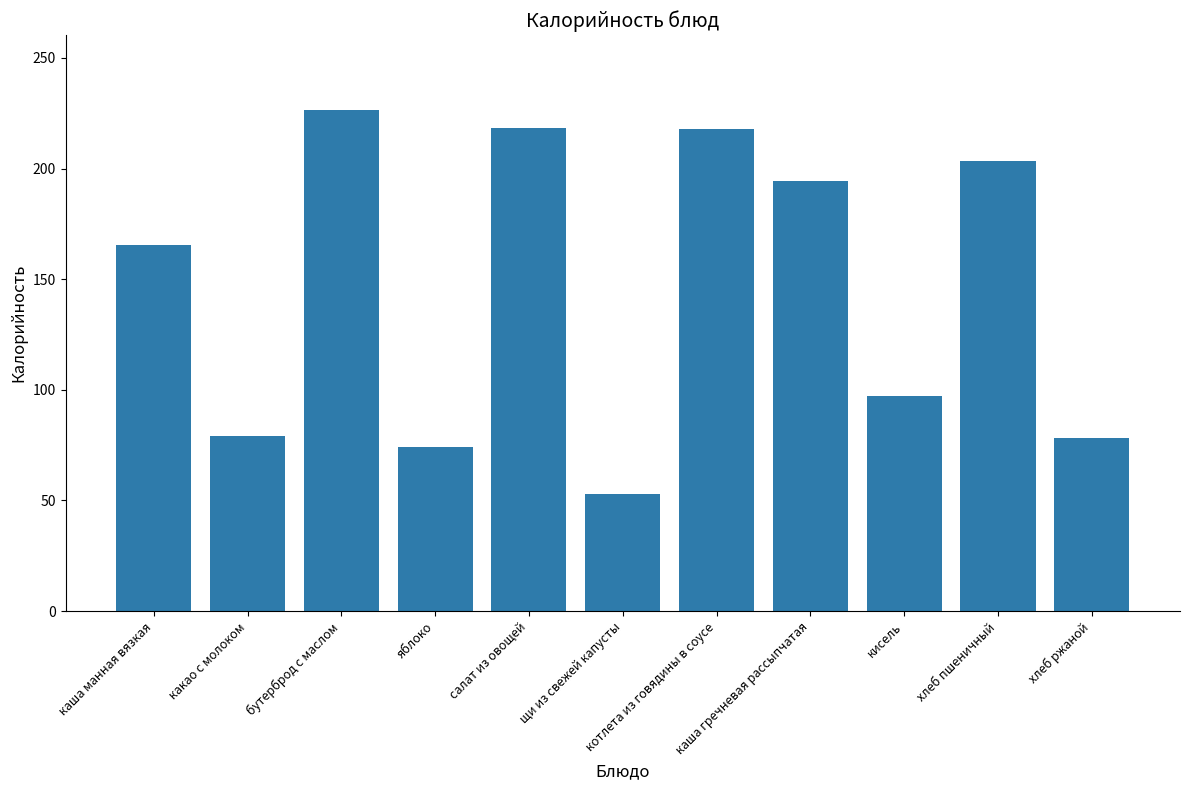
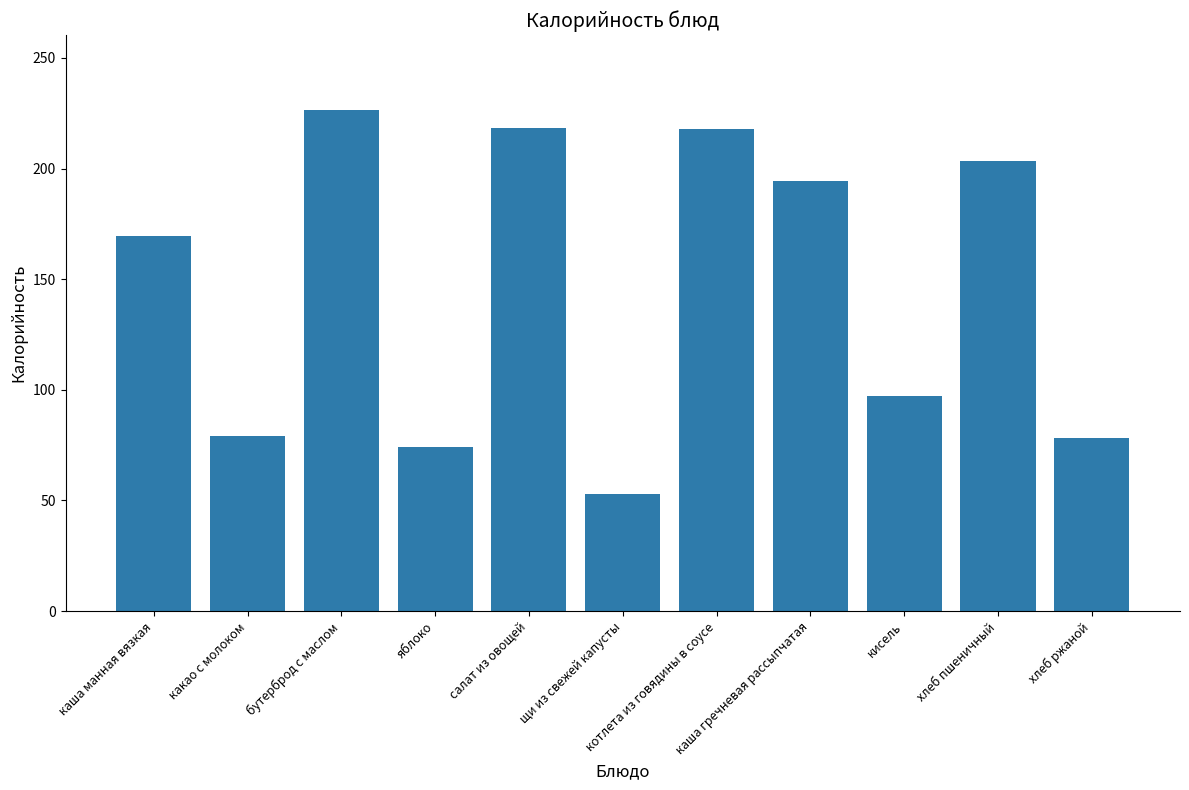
  {
-   "каша манная вязкая": 165,
+   "каша манная вязкая": 170,
    "какао с молоком": 79,
    "бутерброд с маслом": 226,
    "яблоко": 74,
    "салат из овощей": 219,
    "щи из свежей капусты": 53,
    "котлета из говядины в соусе": 218,
    "каша гречневая рассыпчатая": 194,
    "кисель": 97,
    "хлеб пшеничный": 204,
    "хлеб ржаной": 78
  }
